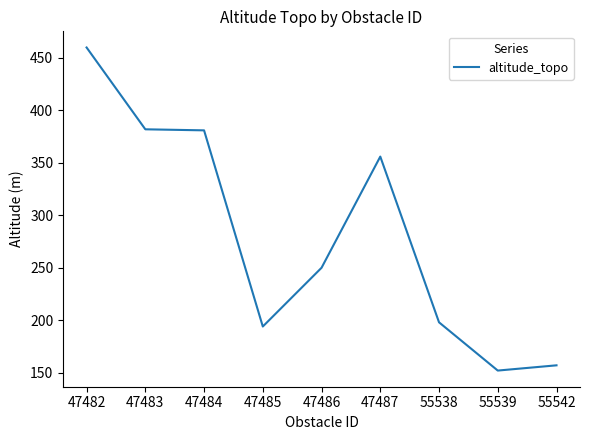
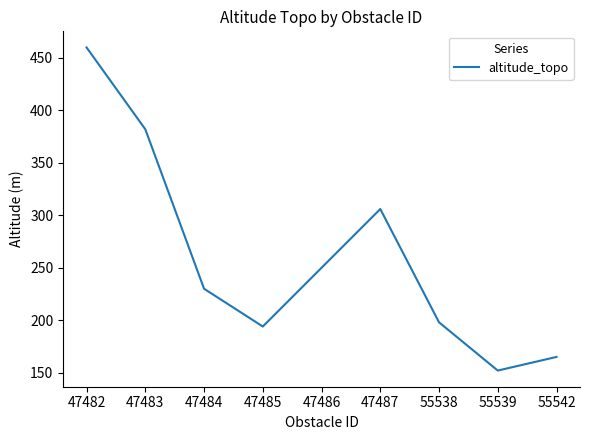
  {
    "47482": 460,
    "47483": 382,
-   "47484": 381,
+   "47484": 230,
    "47485": 194,
    "47486": 250,
-   "47487": 356,
+   "47487": 306,
    "55538": 198,
    "55539": 152,
-   "55542": 157
+   "55542": 165
  }
